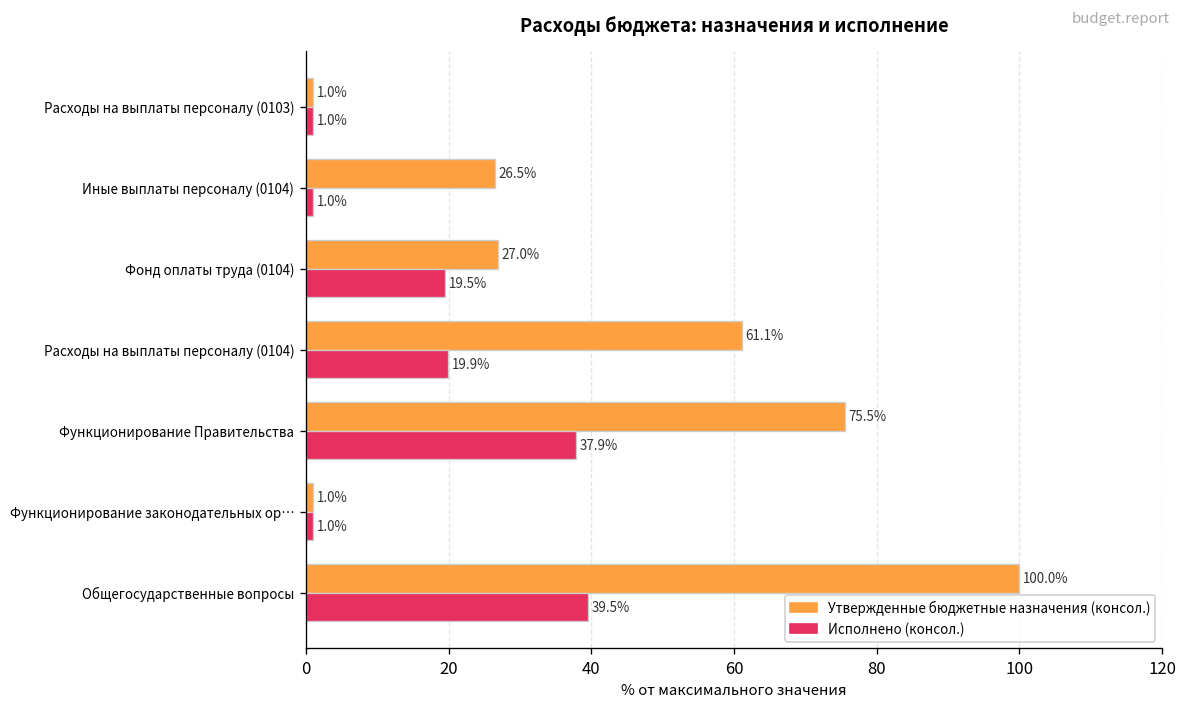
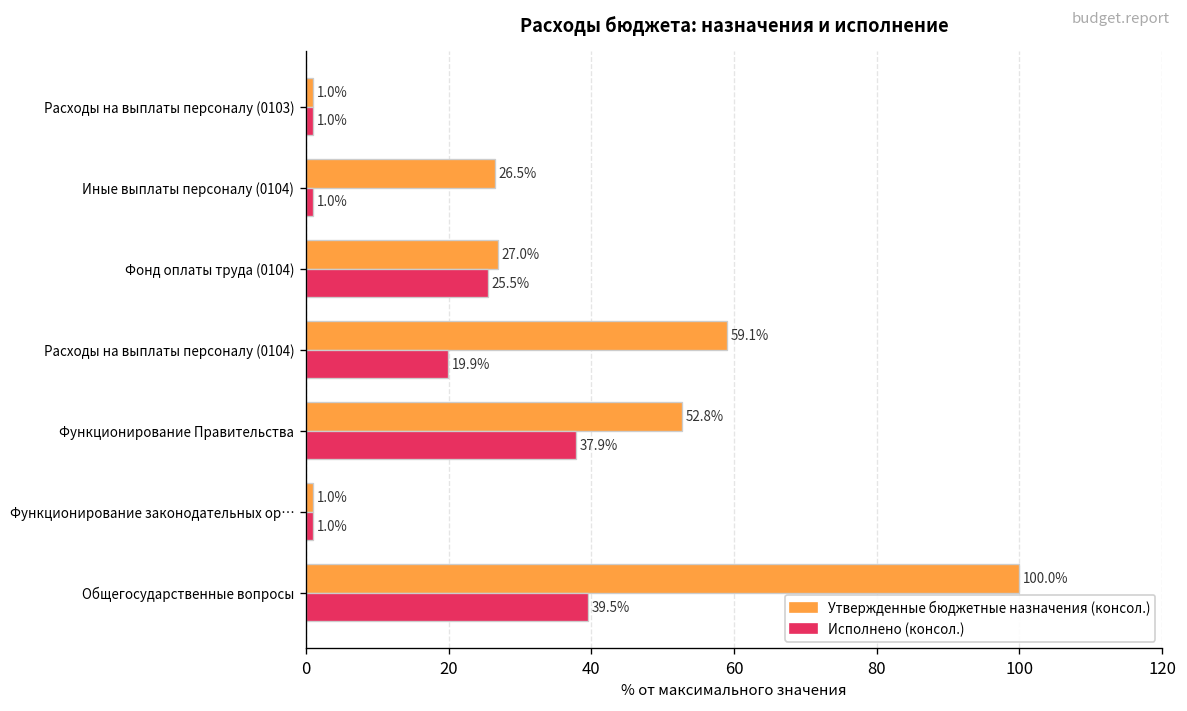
  {
    "Утвержденные бюджетные назначения (консол.)": {
      "Расходы на выплаты персоналу (0103)": "1.0%",
      "Иные выплаты персоналу (0104)": "26.5%",
      "Фонд оплаты труда (0104)": "27.0%",
-     "Расходы на выплаты персоналу (0104)": "61.1%",
-     "Функционирование Правительства": "75.5%",
+     "Расходы на выплаты персоналу (0104)": "59.1%",
+     "Функционирование Правительства": "52.8%",
      "Функционирование законодательных ор…": "1.0%",
      "Общегосударственные вопросы": "100.0%"
    },
    "Исполнено (консол.)": {
      "Расходы на выплаты персоналу (0103)": "1.0%",
      "Иные выплаты персоналу (0104)": "1.0%",
-     "Фонд оплаты труда (0104)": "19.5%",
+     "Фонд оплаты труда (0104)": "25.5%",
      "Расходы на выплаты персоналу (0104)": "19.9%",
      "Функционирование Правительства": "37.9%",
      "Функционирование законодательных ор…": "1.0%",
      "Общегосударственные вопросы": "39.5%"
    }
  }
